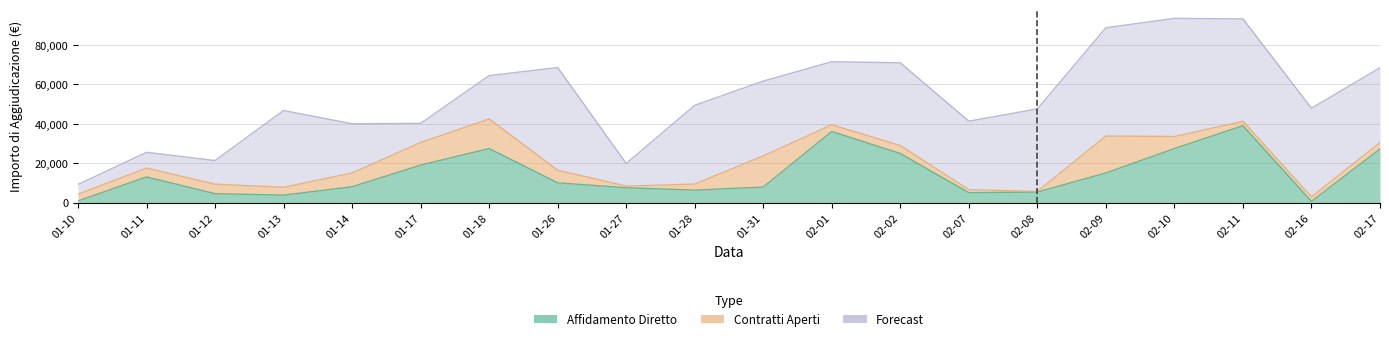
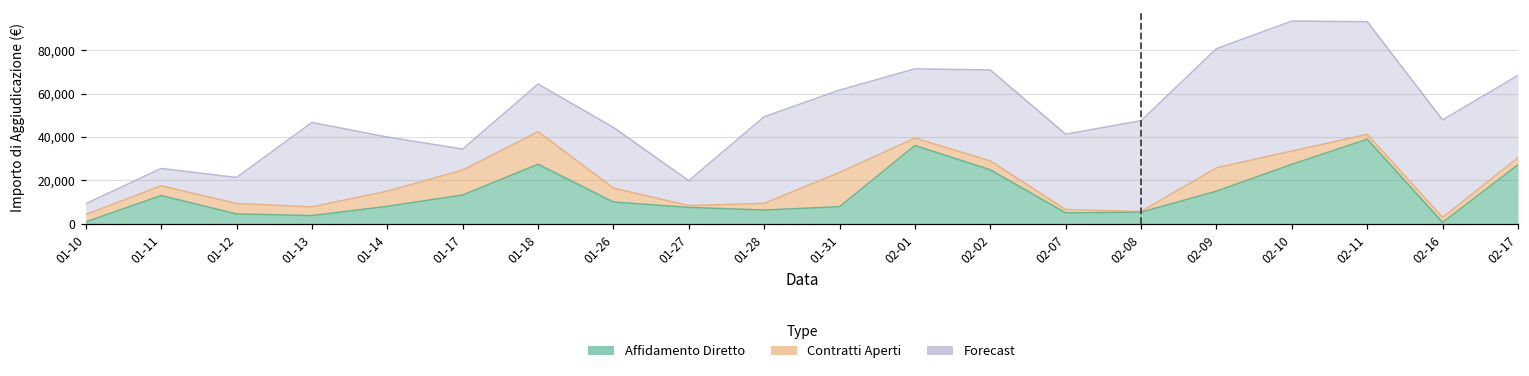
  {
    "Affidamento Diretto": {
      "01-10": "1,000",
      "01-11": "13,000",
      "01-12": "5,000",
      "01-13": "4,000",
      "01-14": "8,000",
-     "01-17": "19,000",
+     "01-17": "13,000",
      "01-18": "27,000",
      "01-26": "10,000",
      "01-28": "6,000",
      "01-31": "8,000",
      "02-01": "36,000",
      "02-02": "25,000",
      "02-07": "5,000",
      "02-09": "15,000",
      "02-10": "27,000",
      "02-11": "39,000",
      "02-16": "1,000",
      "02-17": "27,000"
    },
    "Contratti Aperti": {
      "01-10": "3,000",
      "01-11": "5,000",
      "01-12": "5,000",
      "01-13": "4,000",
      "01-14": "7,000",
      "01-17": "12,000",
      "01-18": "15,000",
      "01-26": "6,000",
      "01-28": "3,000",
      "01-31": "16,000",
      "02-01": "3,000",
      "02-02": "4,000",
      "02-07": "2,000",
-     "02-09": "19,000",
+     "02-09": "11,000",
      "02-10": "6,000",
      "02-11": "2,000",
      "02-16": "2,000",
      "02-17": "3,000"
    },
    "Forecast": {
      "01-10": "5,000",
      "01-11": "8,000",
      "01-12": "12,000",
      "01-13": "39,000",
      "01-14": "25,000",
      "01-17": "10,000",
      "01-18": "22,000",
-     "01-26": "52,000",
+     "01-26": "28,000",
      "01-27": "12,000",
      "01-28": "40,000",
      "01-31": "38,000",
      "02-01": "32,000",
      "02-02": "42,000",
      "02-07": "35,000",
      "02-08": "42,000",
      "02-09": "55,000",
      "02-10": "60,000",
      "02-11": "52,000",
      "02-16": "45,000",
      "02-17": "38,000"
    }
  }
